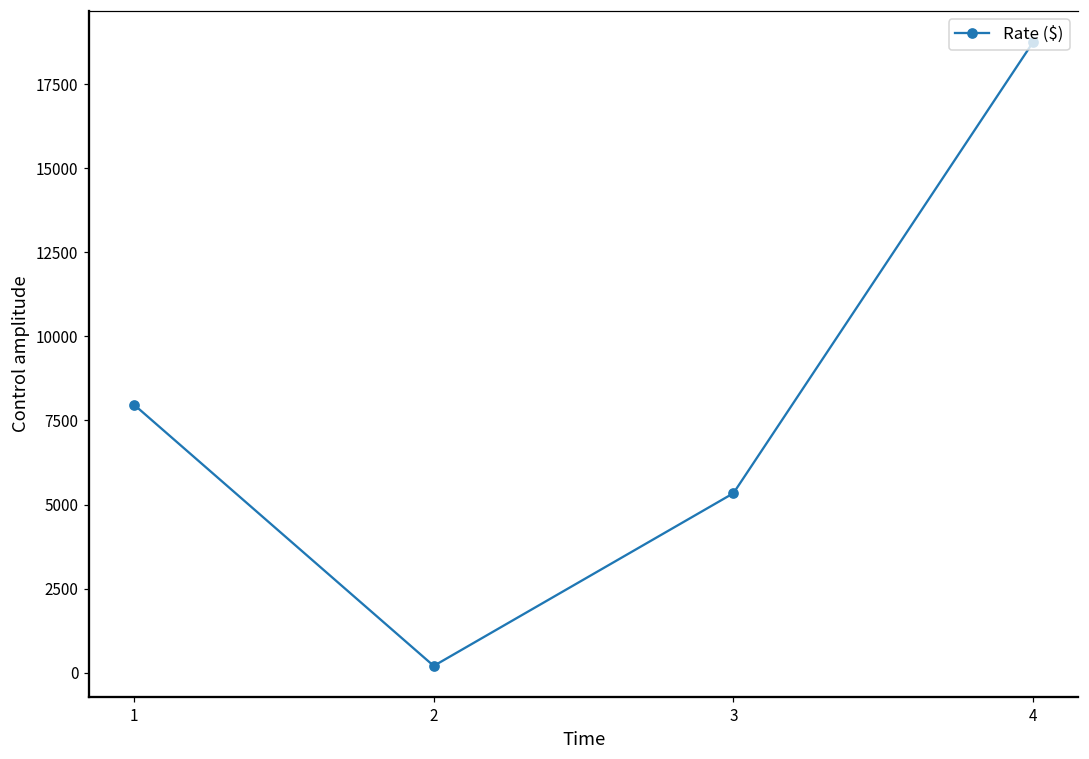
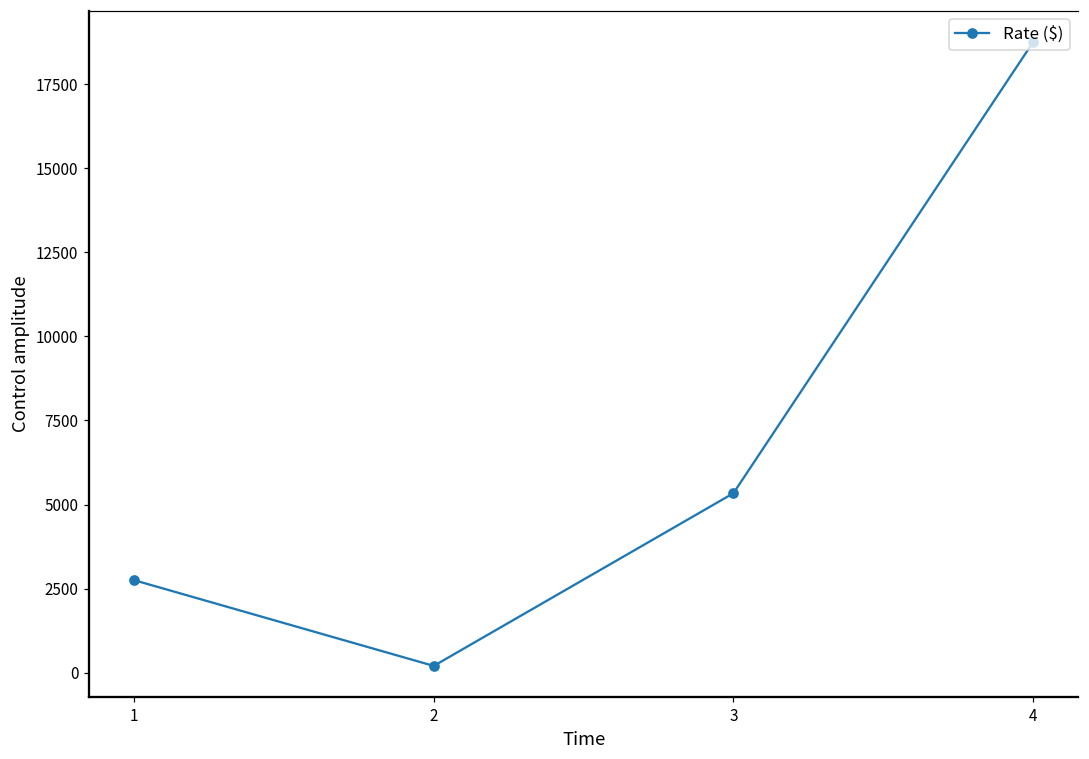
  {
-   "1": 8000,
+   "1": 2800,
    "2": 200,
    "3": 5300
  }
